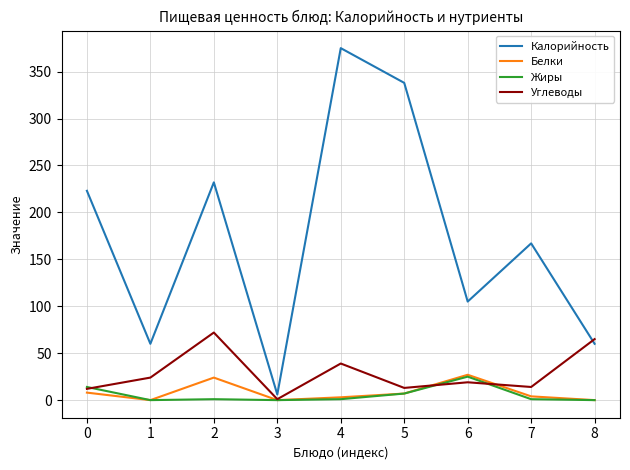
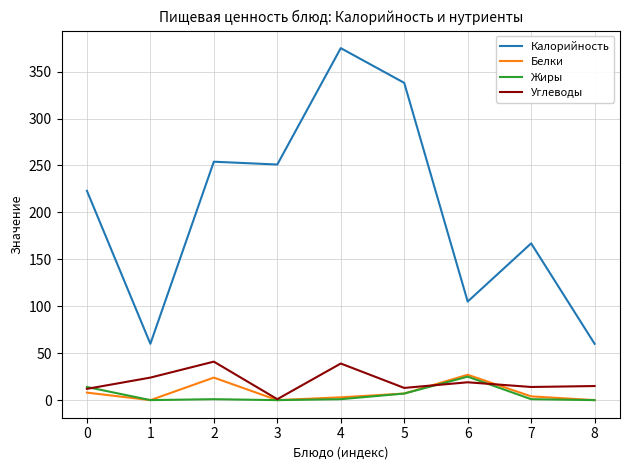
  {
    "Калорийность": {
      "0": 220,
      "1": 60,
-     "2": 230,
-     "3": 10,
+     "2": 250,
+     "3": 250,
      "4": 380,
      "5": 340,
      "6": 110,
      "7": 170,
      "8": 60
    },
    "Белки": {
      "0": 10,
      "2": 20,
      "7": 0
    },
    "Жиры": {
      "2": 0,
      "7": 0
    },
    "Углеводы": {
      "1": 20,
-     "2": 70,
+     "2": 40,
      "4": 40,
      "5": 10,
      "6": 20,
      "7": 10,
-     "8": 70
+     "8": 20
    }
  }
